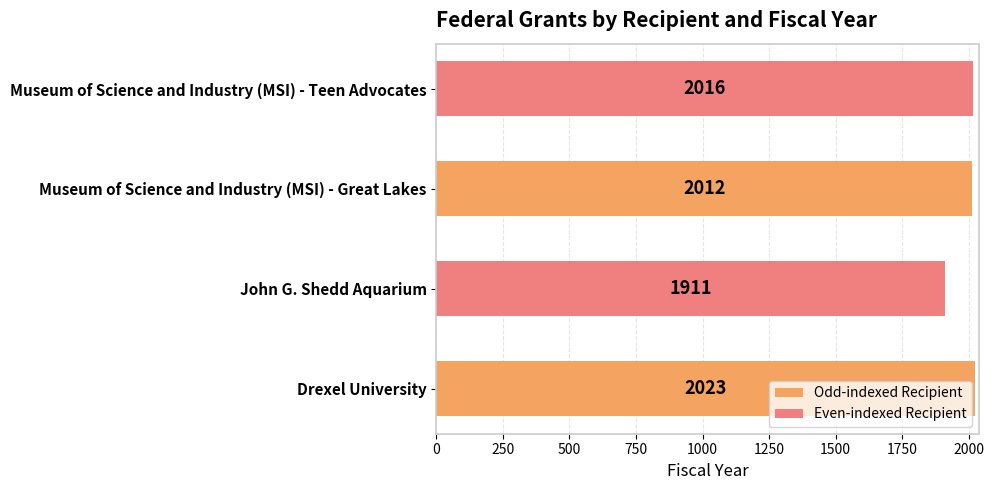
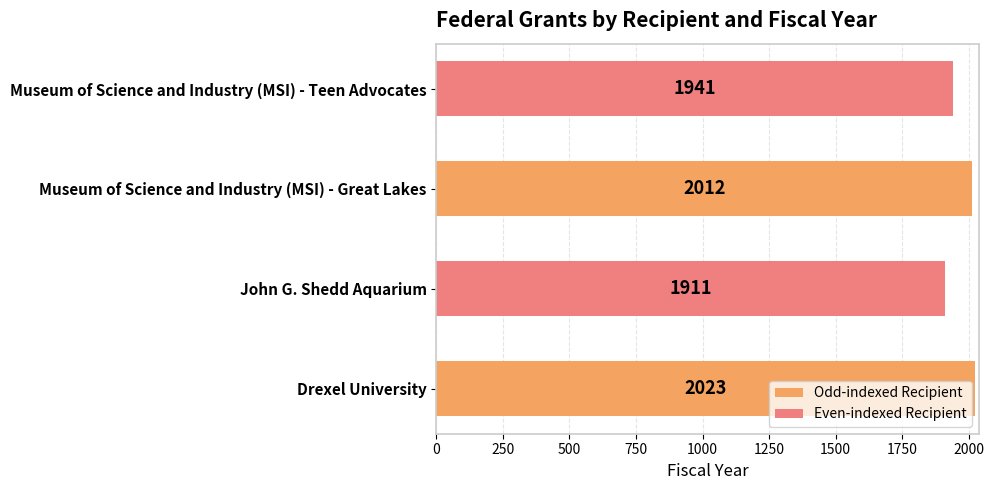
  {
-   "Museum of Science and Industry (MSI) - Teen Advocates": 2016,
+   "Museum of Science and Industry (MSI) - Teen Advocates": 1941,
    "Museum of Science and Industry (MSI) - Great Lakes": 2012,
    "John G. Shedd Aquarium": 1911,
    "Drexel University": 2023
  }
